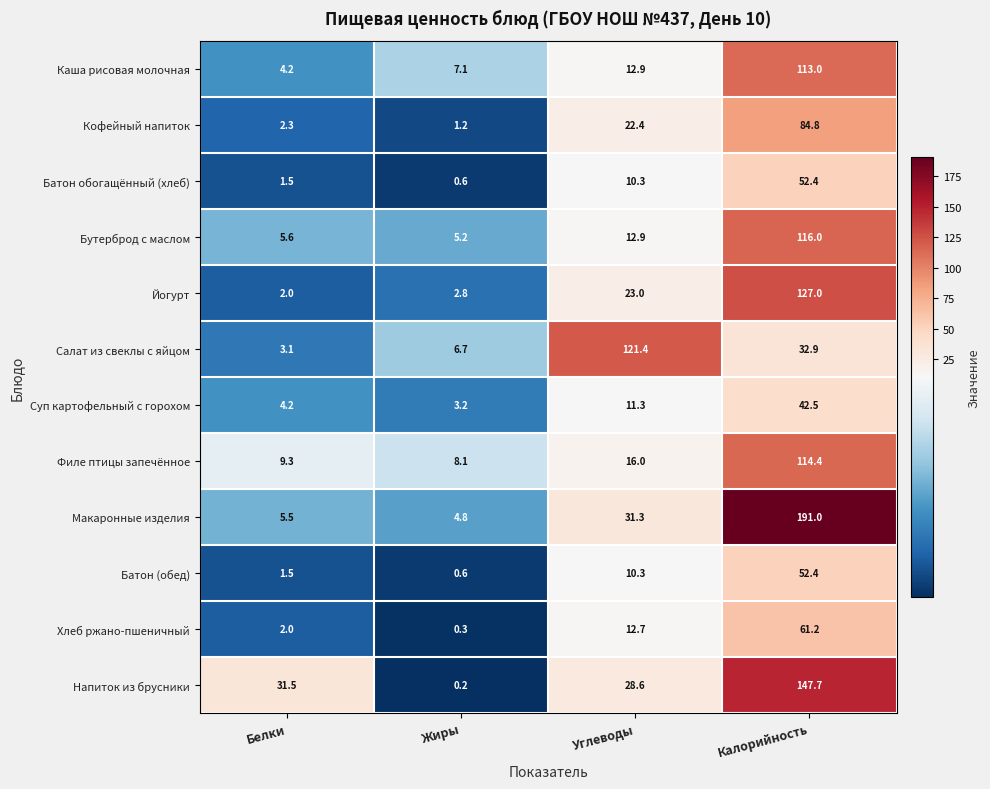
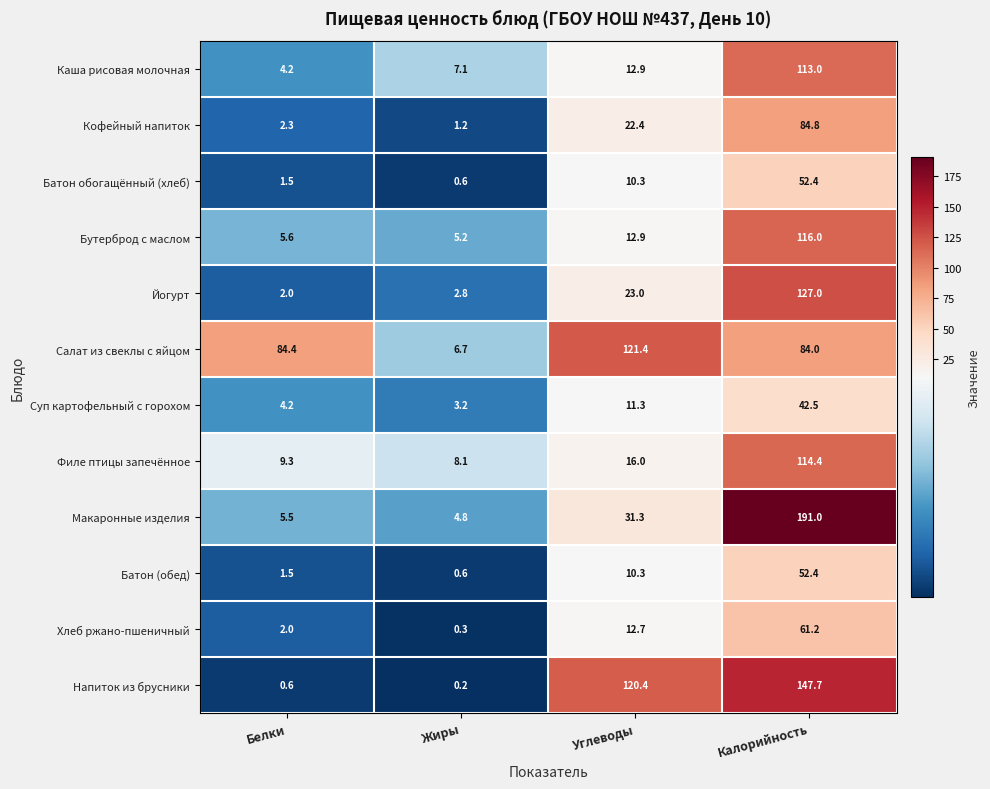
  {
    "Каша рисовая молочная": {
      "Белки": 4.2,
      "Жиры": 7.1,
      "Углеводы": 12.9,
      "Калорийность": 113.0
    },
    "Кофейный напиток": {
      "Белки": 2.3,
      "Жиры": 1.2,
      "Углеводы": 22.4,
      "Калорийность": 84.8
    },
    "Батон обогащённый (хлеб)": {
      "Белки": 1.5,
      "Жиры": 0.6,
      "Углеводы": 10.3,
      "Калорийность": 52.4
    },
    "Бутерброд с маслом": {
      "Белки": 5.6,
      "Жиры": 5.2,
      "Углеводы": 12.9,
      "Калорийность": 116.0
    },
    "Йогурт": {
      "Белки": 2.0,
      "Жиры": 2.8,
      "Углеводы": 23.0,
      "Калорийность": 127.0
    },
    "Салат из свеклы с яйцом": {
-     "Белки": 3.1,
+     "Белки": 84.4,
      "Жиры": 6.7,
      "Углеводы": 121.4,
-     "Калорийность": 32.9
+     "Калорийность": 84.0
    },
    "Суп картофельный с горохом": {
      "Белки": 4.2,
      "Жиры": 3.2,
      "Углеводы": 11.3,
      "Калорийность": 42.5
    },
    "Филе птицы запечённое": {
      "Белки": 9.3,
      "Жиры": 8.1,
      "Углеводы": 16.0,
      "Калорийность": 114.4
    },
    "Макаронные изделия": {
      "Белки": 5.5,
      "Жиры": 4.8,
      "Углеводы": 31.3,
      "Калорийность": 191.0
    },
    "Батон (обед)": {
      "Белки": 1.5,
      "Жиры": 0.6,
      "Углеводы": 10.3,
      "Калорийность": 52.4
    },
    "Хлеб ржано-пшеничный": {
      "Белки": 2.0,
      "Жиры": 0.3,
      "Углеводы": 12.7,
      "Калорийность": 61.2
    },
    "Напиток из брусники": {
-     "Белки": 31.5,
+     "Белки": 0.6,
      "Жиры": 0.2,
-     "Углеводы": 28.6,
+     "Углеводы": 120.4,
      "Калорийность": 147.7
    }
  }
